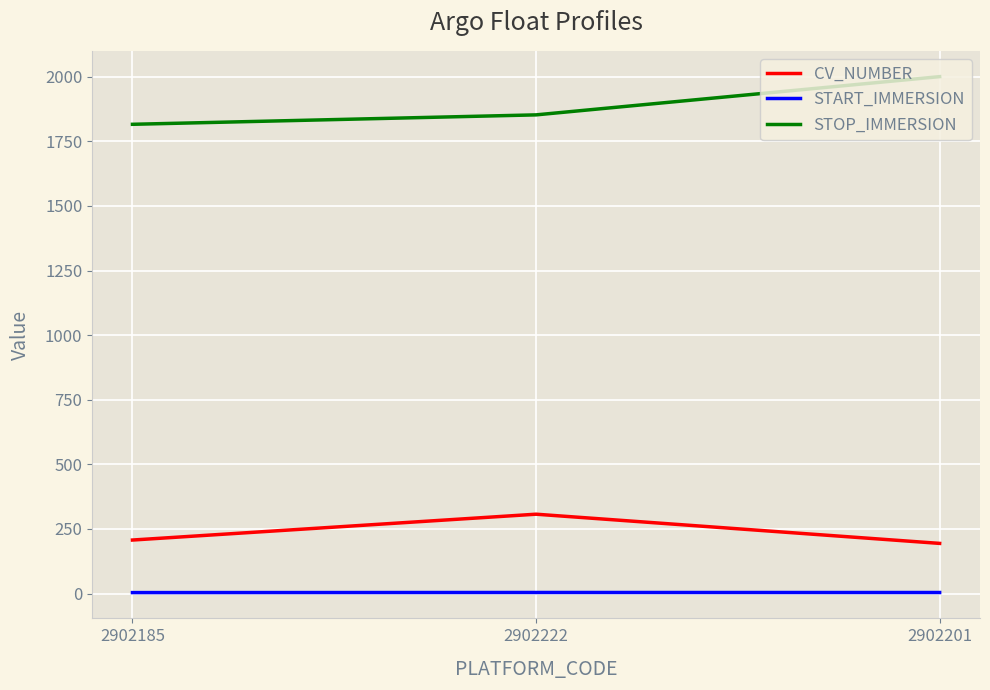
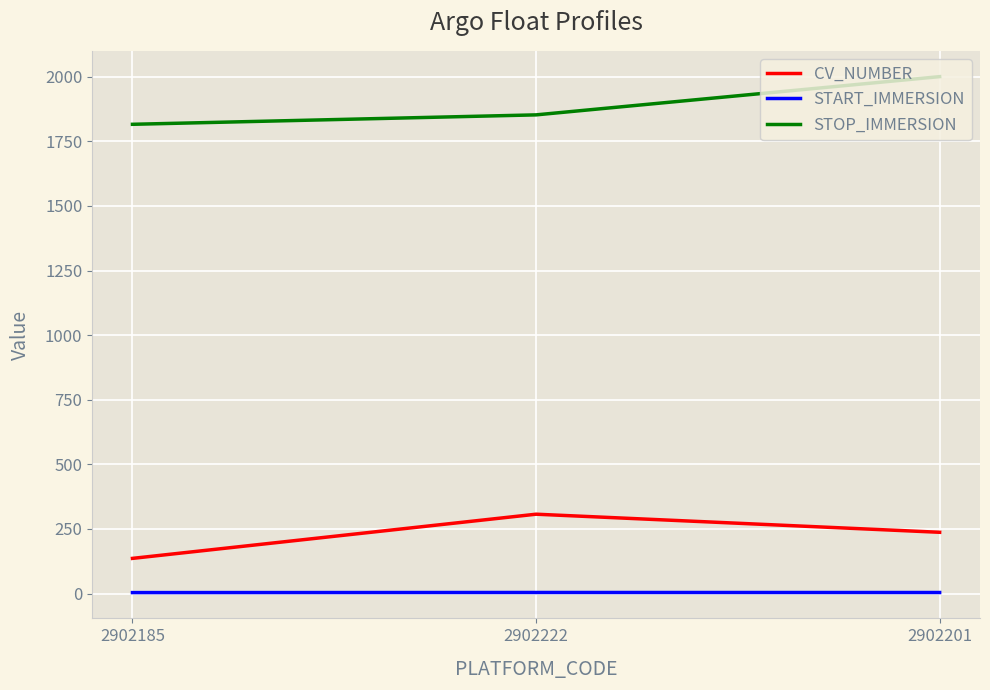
  {
    "CV_NUMBER": {
-     "2902185": 210,
+     "2902185": 140,
      "2902222": 310,
-     "2902201": 190
+     "2902201": 240
    },
    "START_IMMERSION": {
      "2902185": 0,
      "2902222": 0,
      "2902201": 0
    },
    "STOP_IMMERSION": {
      "2902185": 1820,
      "2902222": 1850
    }
  }
